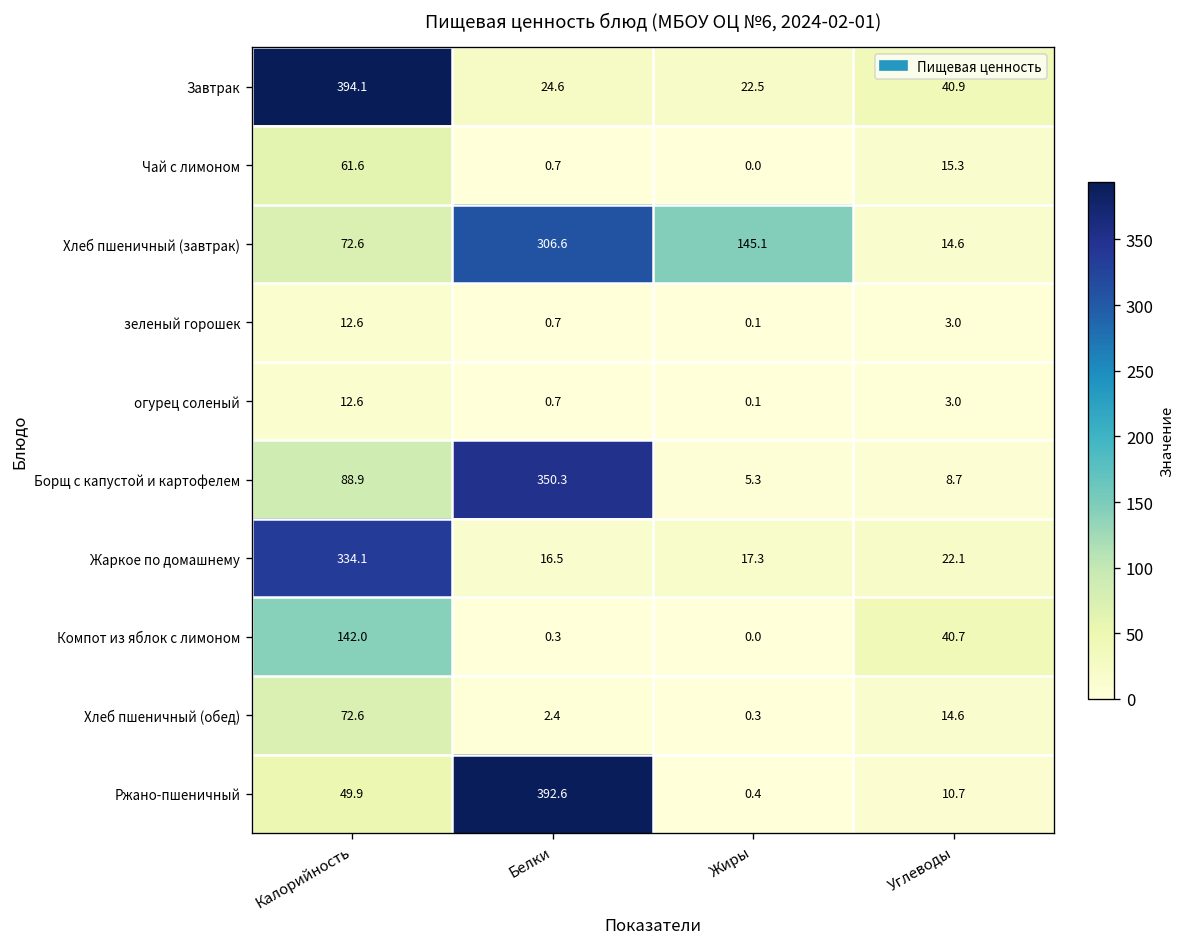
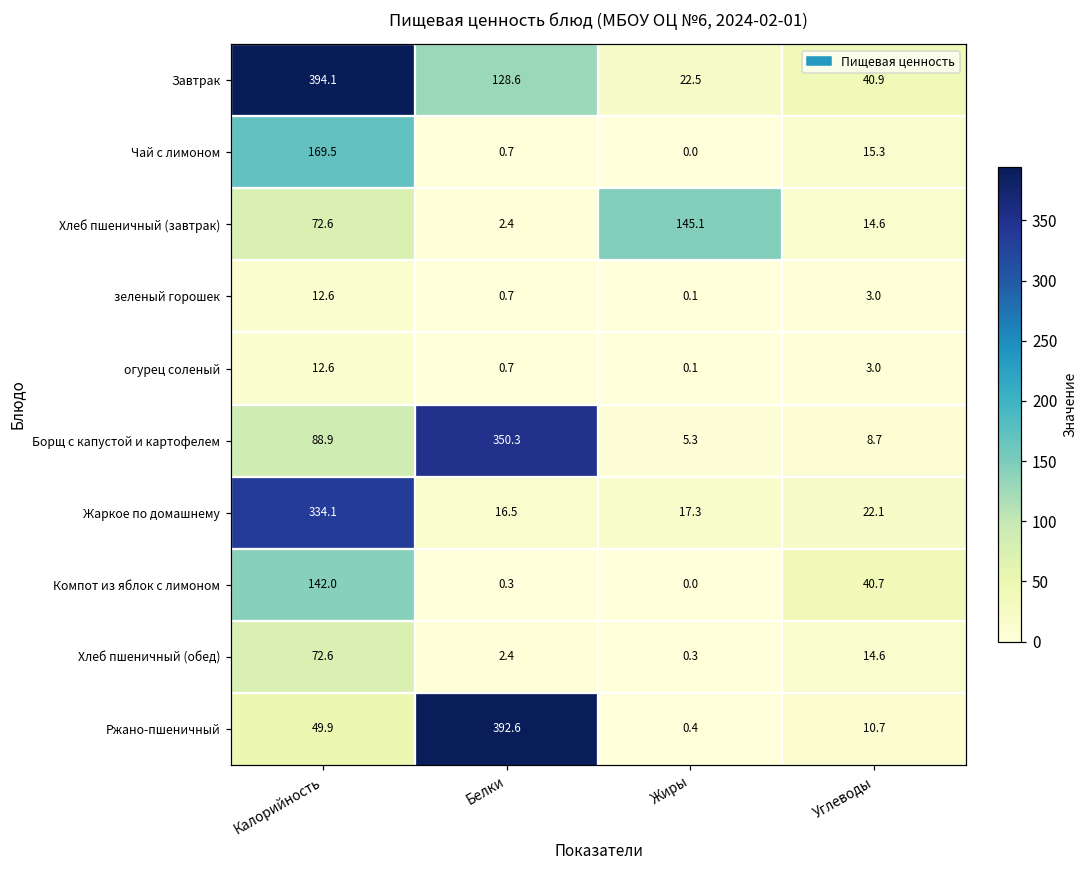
  {
    "Завтрак": {
      "Калорийность": 394.1,
-     "Белки": 24.6,
+     "Белки": 128.6,
      "Жиры": 22.5,
      "Углеводы": 40.9
    },
    "Чай с лимоном": {
-     "Калорийность": 61.6,
+     "Калорийность": 169.5,
      "Белки": 0.7,
      "Жиры": 0.0,
      "Углеводы": 15.3
    },
    "Хлеб пшеничный (завтрак)": {
      "Калорийность": 72.6,
-     "Белки": 306.6,
+     "Белки": 2.4,
      "Жиры": 145.1,
      "Углеводы": 14.6
    },
    "зеленый горошек": {
      "Калорийность": 12.6,
      "Белки": 0.7,
      "Жиры": 0.1,
      "Углеводы": 3.0
    },
    "огурец соленый": {
      "Калорийность": 12.6,
      "Белки": 0.7,
      "Жиры": 0.1,
      "Углеводы": 3.0
    },
    "Борщ с капустой и картофелем": {
      "Калорийность": 88.9,
      "Белки": 350.3,
      "Жиры": 5.3,
      "Углеводы": 8.7
    },
    "Жаркое по домашнему": {
      "Калорийность": 334.1,
      "Белки": 16.5,
      "Жиры": 17.3,
      "Углеводы": 22.1
    },
    "Компот из яблок с лимоном": {
      "Калорийность": 142.0,
      "Белки": 0.3,
      "Жиры": 0.0,
      "Углеводы": 40.7
    },
    "Хлеб пшеничный (обед)": {
      "Калорийность": 72.6,
      "Белки": 2.4,
      "Жиры": 0.3,
      "Углеводы": 14.6
    },
    "Ржано-пшеничный": {
      "Калорийность": 49.9,
      "Белки": 392.6,
      "Жиры": 0.4,
      "Углеводы": 10.7
    }
  }
